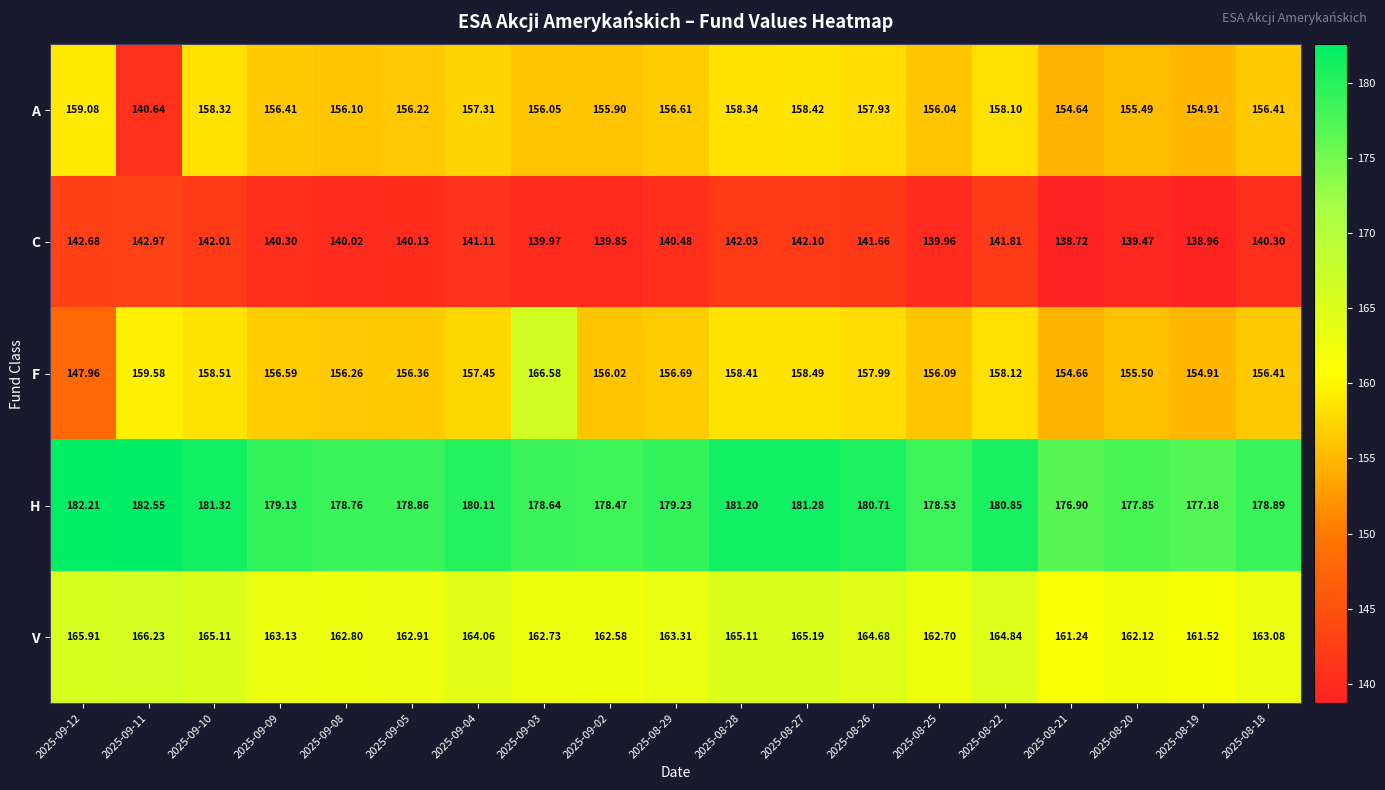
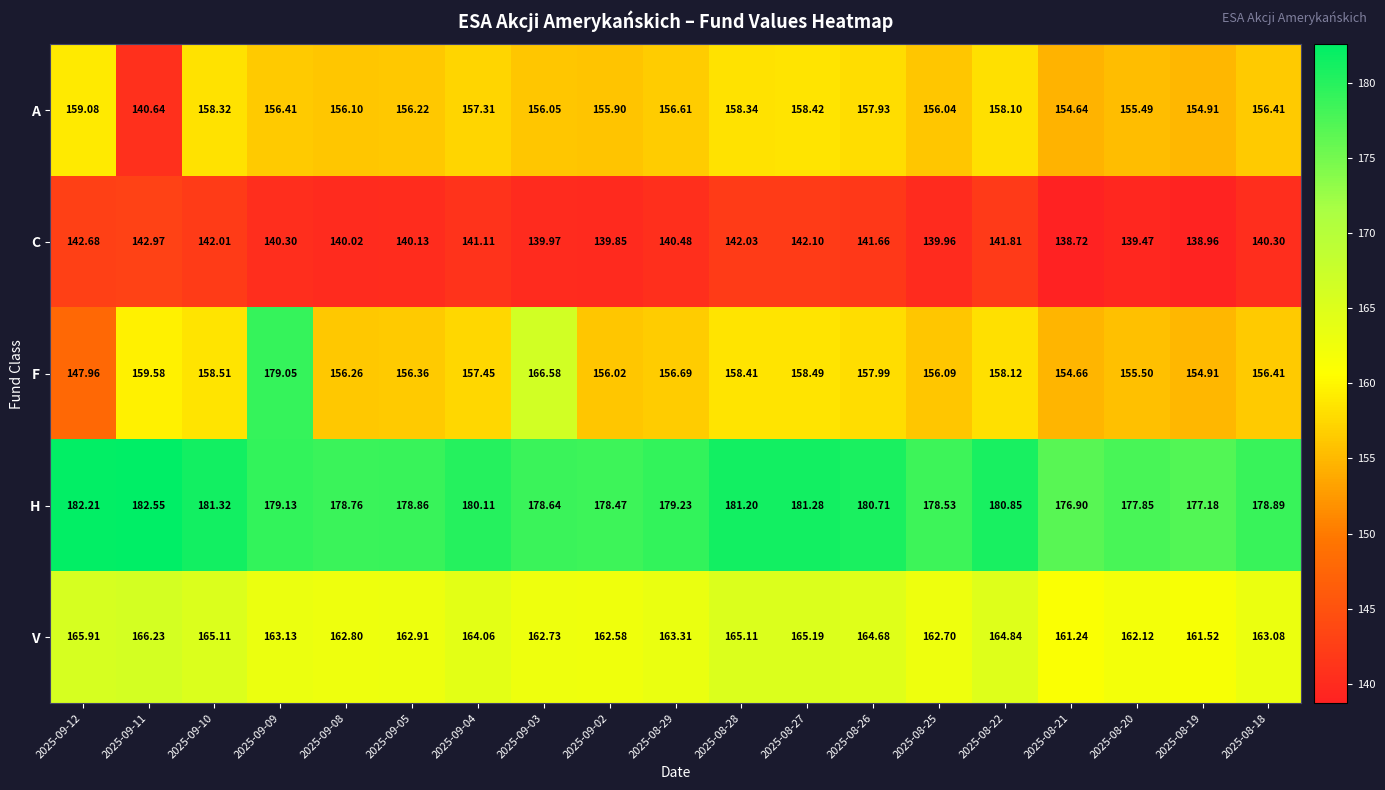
  {
    "A": {
      "2025-09-12": 159.08,
      "2025-09-11": 140.64,
      "2025-09-10": 158.32,
      "2025-09-09": 156.41,
      "2025-09-08": 156.10,
      "2025-09-05": 156.22,
      "2025-09-04": 157.31,
      "2025-09-03": 156.05,
      "2025-09-02": 155.90,
      "2025-08-29": 156.61,
      "2025-08-28": 158.34,
      "2025-08-27": 158.42,
      "2025-08-26": 157.93,
      "2025-08-25": 156.04,
      "2025-08-22": 158.10,
      "2025-08-21": 154.64,
      "2025-08-20": 155.49,
      "2025-08-19": 154.91,
      "2025-08-18": 156.41
    },
    "C": {
      "2025-09-12": 142.68,
      "2025-09-11": 142.97,
      "2025-09-10": 142.01,
      "2025-09-09": 140.30,
      "2025-09-08": 140.02,
      "2025-09-05": 140.13,
      "2025-09-04": 141.11,
      "2025-09-03": 139.97,
      "2025-09-02": 139.85,
      "2025-08-29": 140.48,
      "2025-08-28": 142.03,
      "2025-08-27": 142.10,
      "2025-08-26": 141.66,
      "2025-08-25": 139.96,
      "2025-08-22": 141.81,
      "2025-08-21": 138.72,
      "2025-08-20": 139.47,
      "2025-08-19": 138.96,
      "2025-08-18": 140.30
    },
    "F": {
      "2025-09-12": 147.96,
      "2025-09-11": 159.58,
      "2025-09-10": 158.51,
-     "2025-09-09": 156.59,
+     "2025-09-09": 179.05,
      "2025-09-08": 156.26,
      "2025-09-05": 156.36,
      "2025-09-04": 157.45,
      "2025-09-03": 166.58,
      "2025-09-02": 156.02,
      "2025-08-29": 156.69,
      "2025-08-28": 158.41,
      "2025-08-27": 158.49,
      "2025-08-26": 157.99,
      "2025-08-25": 156.09,
      "2025-08-22": 158.12,
      "2025-08-21": 154.66,
      "2025-08-20": 155.50,
      "2025-08-19": 154.91,
      "2025-08-18": 156.41
    },
    "H": {
      "2025-09-12": 182.21,
      "2025-09-11": 182.55,
      "2025-09-10": 181.32,
      "2025-09-09": 179.13,
      "2025-09-08": 178.76,
      "2025-09-05": 178.86,
      "2025-09-04": 180.11,
      "2025-09-03": 178.64,
      "2025-09-02": 178.47,
      "2025-08-29": 179.23,
      "2025-08-28": 181.20,
      "2025-08-27": 181.28,
      "2025-08-26": 180.71,
      "2025-08-25": 178.53,
      "2025-08-22": 180.85,
      "2025-08-21": 176.90,
      "2025-08-20": 177.85,
      "2025-08-19": 177.18,
      "2025-08-18": 178.89
    },
    "V": {
      "2025-09-12": 165.91,
      "2025-09-11": 166.23,
      "2025-09-10": 165.11,
      "2025-09-09": 163.13,
      "2025-09-08": 162.80,
      "2025-09-05": 162.91,
      "2025-09-04": 164.06,
      "2025-09-03": 162.73,
      "2025-09-02": 162.58,
      "2025-08-29": 163.31,
      "2025-08-28": 165.11,
      "2025-08-27": 165.19,
      "2025-08-26": 164.68,
      "2025-08-25": 162.70,
      "2025-08-22": 164.84,
      "2025-08-21": 161.24,
      "2025-08-20": 162.12,
      "2025-08-19": 161.52,
      "2025-08-18": 163.08
    }
  }
